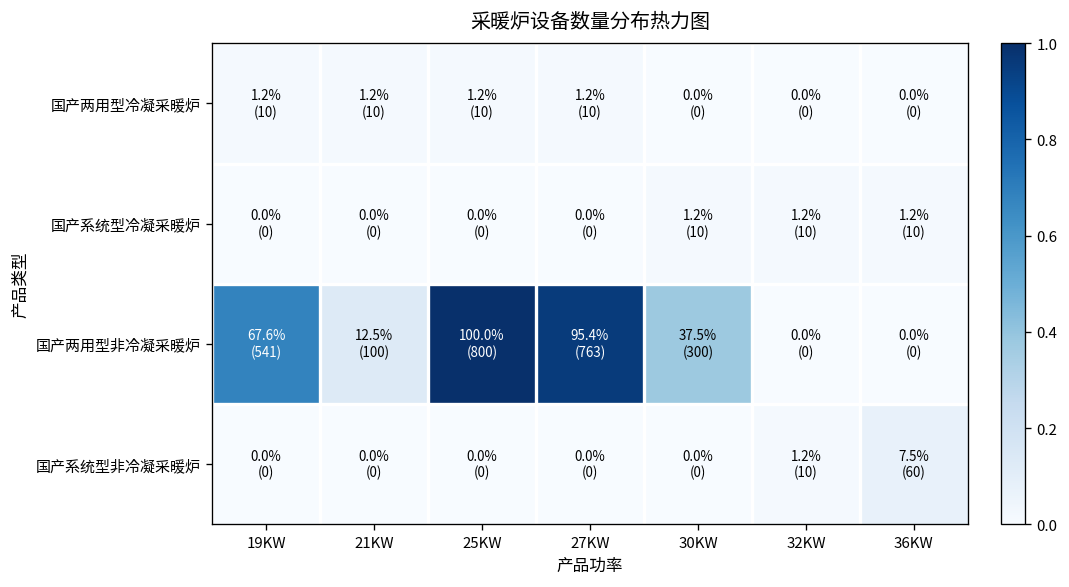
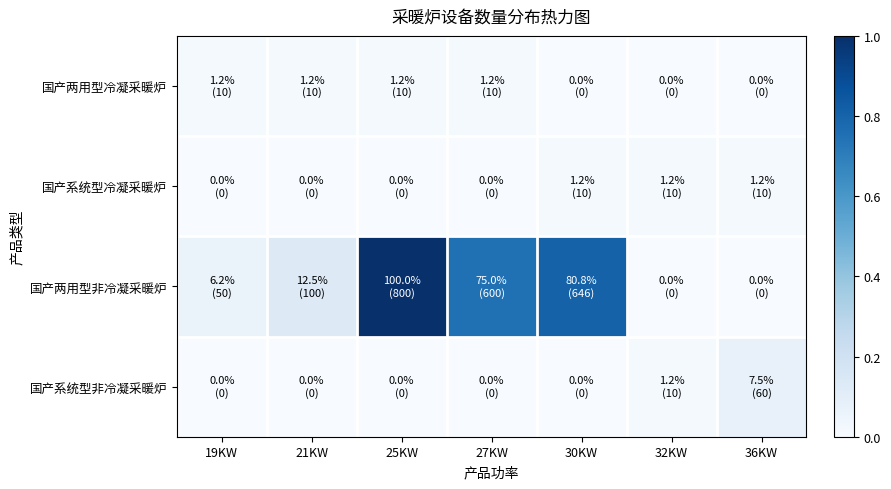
  {
    "国产两用型非冷凝采暖炉": {
-     "19KW": "67.6% (541)",
-     "27KW": "95.4% (763)",
-     "30KW": "37.5% (300)"
+     "19KW": "6.2% (50)",
+     "27KW": "75.0% (600)",
+     "30KW": "80.8% (646)"
    }
  }
